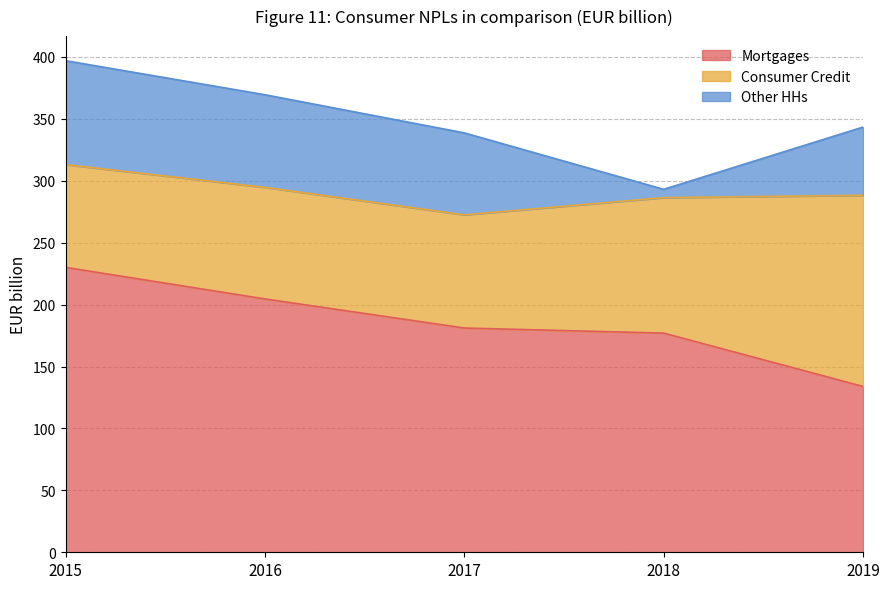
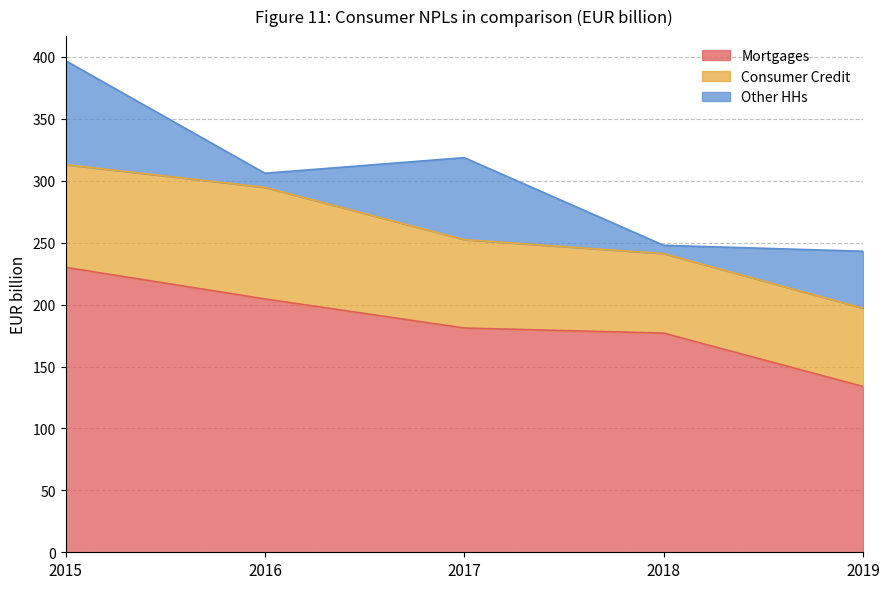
  {
    "Mortgages": {
      "2015": 230,
      "2016": 205,
      "2017": 181,
      "2018": 177,
      "2019": 134
    },
    "Consumer Credit": {
      "2015": 83,
      "2016": 90,
-     "2017": 91,
-     "2018": 109,
-     "2019": 154
+     "2017": 71,
+     "2018": 64,
+     "2019": 63
    },
    "Other HHs": {
      "2015": 84,
-     "2016": 75,
+     "2016": 11,
      "2017": 66,
      "2018": 7,
-     "2019": 55
+     "2019": 46
    }
  }
